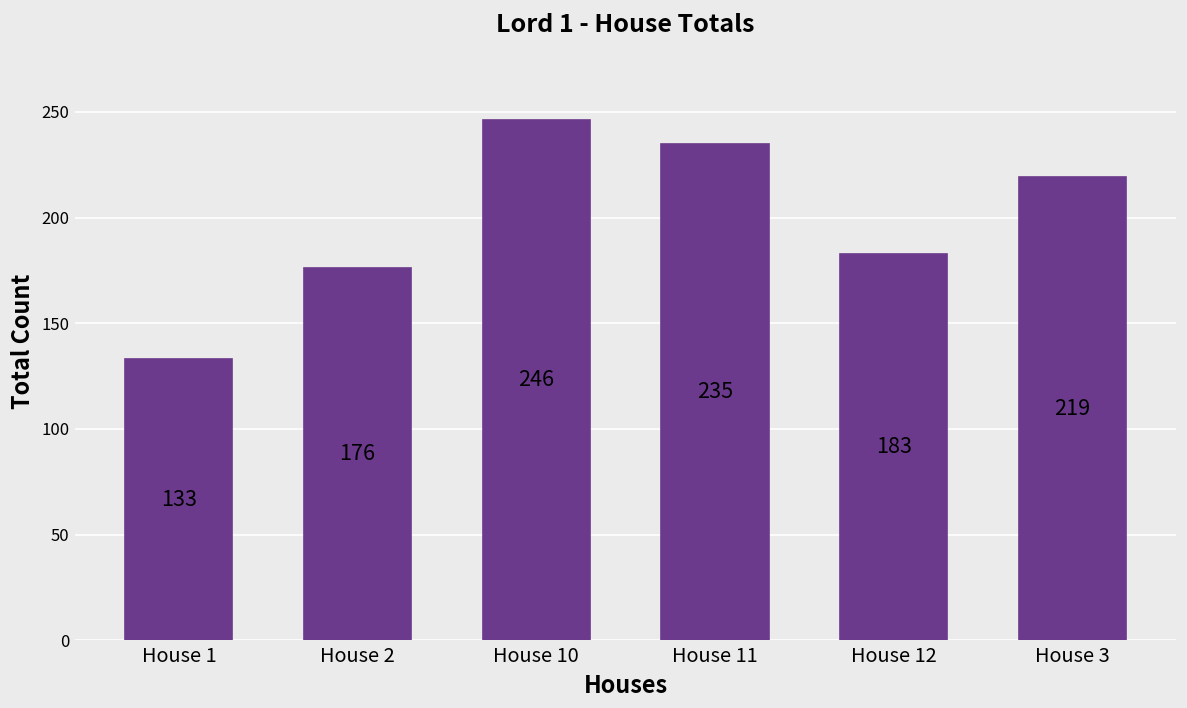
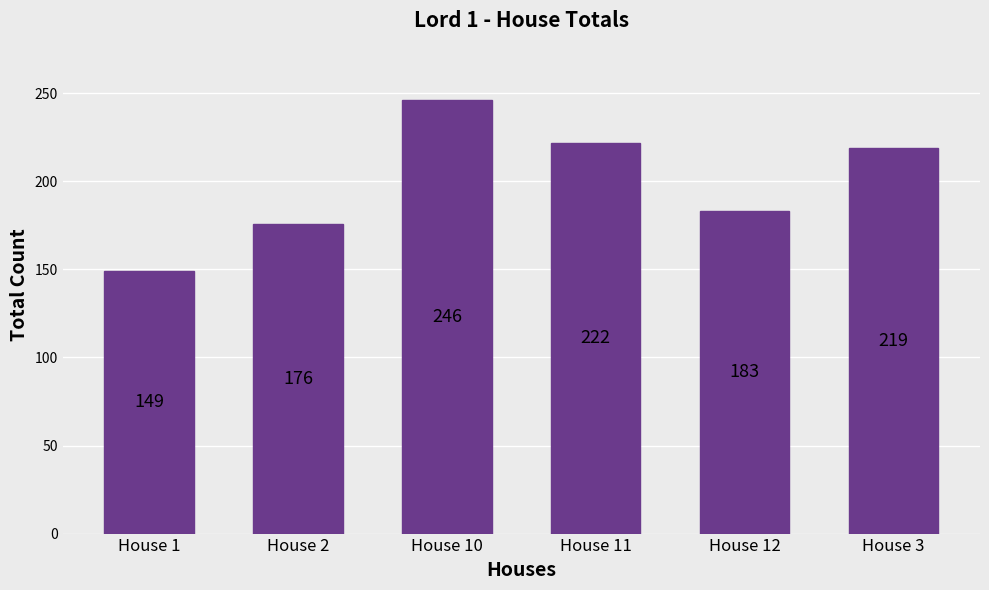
  {
-   "House 1": 133,
+   "House 1": 149,
    "House 2": 176,
    "House 10": 246,
-   "House 11": 235,
+   "House 11": 222,
    "House 12": 183,
    "House 3": 219
  }
